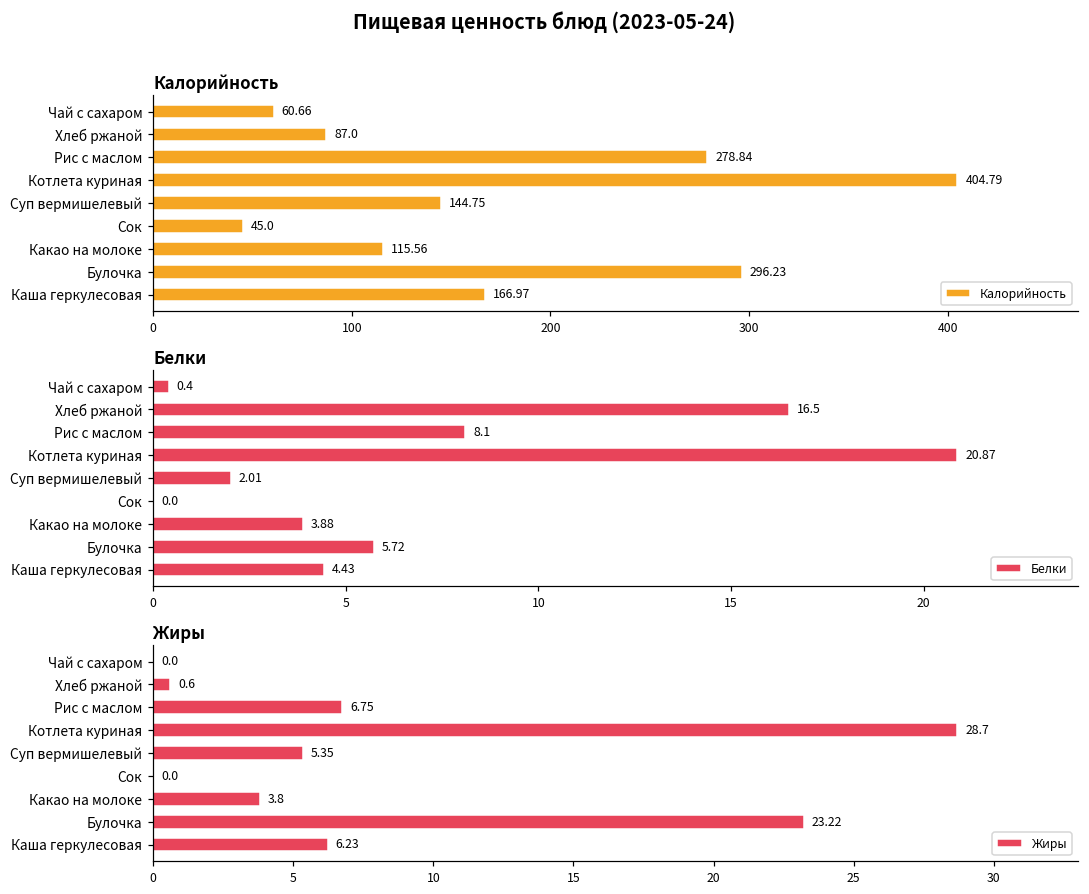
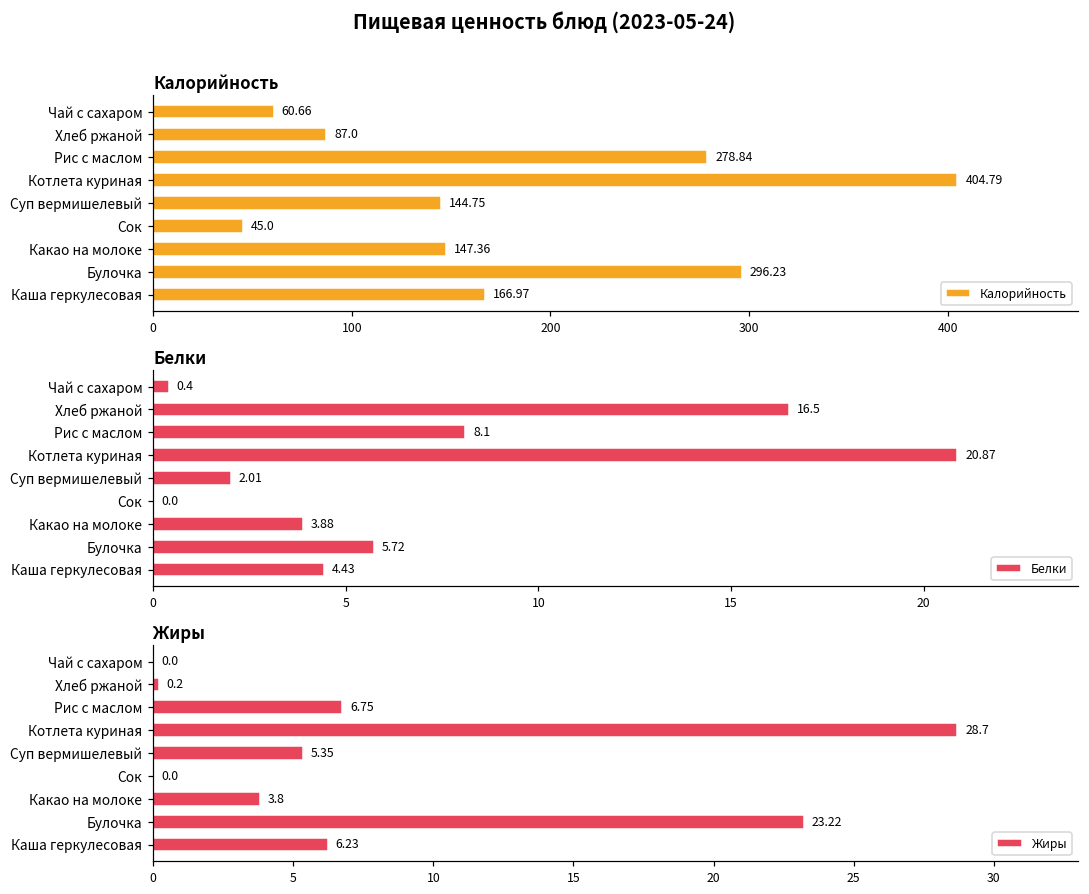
  {
    "Калорийность": {
      "Калорийность": {
        "Чай с сахаром": 60.66,
        "Хлеб ржаной": 87.0,
        "Рис с маслом": 278.84,
        "Котлета куриная": 404.79,
        "Суп вермишелевый": 144.75,
        "Сок": 45.0,
-       "Какао на молоке": 115.56,
+       "Какао на молоке": 147.36,
        "Булочка": 296.23,
        "Каша геркулесовая": 166.97
      }
    },
    "Белки": {
      "Белки": {
        "Чай с сахаром": 0.4,
        "Хлеб ржаной": 16.5,
        "Рис с маслом": 8.1,
        "Котлета куриная": 20.87,
        "Суп вермишелевый": 2.01,
        "Сок": 0.0,
        "Какао на молоке": 3.88,
        "Булочка": 5.72,
        "Каша геркулесовая": 4.43
      }
    },
    "Жиры": {
      "Жиры": {
        "Чай с сахаром": 0.0,
-       "Хлеб ржаной": 0.6,
+       "Хлеб ржаной": 0.2,
        "Рис с маслом": 6.75,
        "Котлета куриная": 28.7,
        "Суп вермишелевый": 5.35,
        "Сок": 0.0,
        "Какао на молоке": 3.8,
        "Булочка": 23.22,
        "Каша геркулесовая": 6.23
      }
    }
  }
